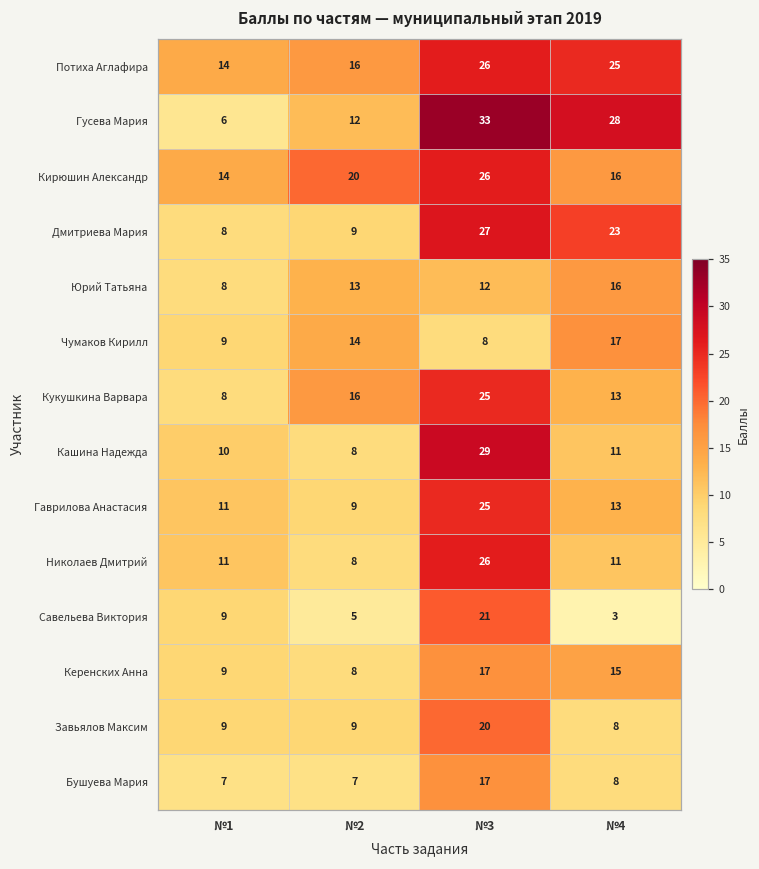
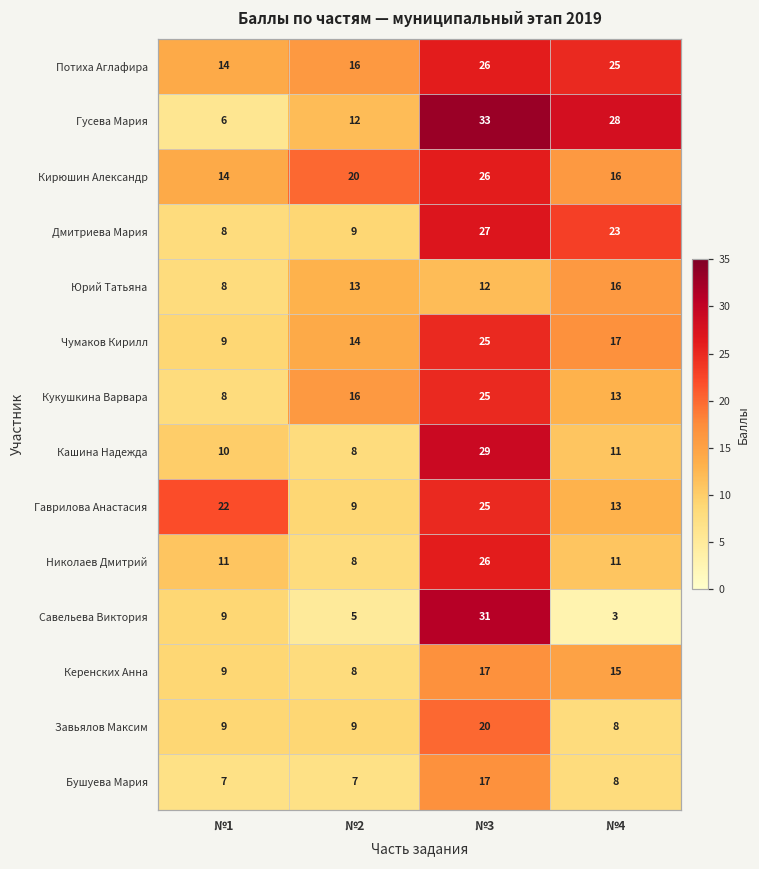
  {
    "Потиха Аглафира": {
      "№1": 14,
      "№2": 16,
      "№3": 26,
      "№4": 25
    },
    "Гусева Мария": {
      "№1": 6,
      "№2": 12,
      "№3": 33,
      "№4": 28
    },
    "Кирюшин Александр": {
      "№1": 14,
      "№2": 20,
      "№3": 26,
      "№4": 16
    },
    "Дмитриева Мария": {
      "№1": 8,
      "№2": 9,
      "№3": 27,
      "№4": 23
    },
    "Юрий Татьяна": {
      "№1": 8,
      "№2": 13,
      "№3": 12,
      "№4": 16
    },
    "Чумаков Кирилл": {
      "№1": 9,
      "№2": 14,
-     "№3": 8,
+     "№3": 25,
      "№4": 17
    },
    "Кукушкина Варвара": {
      "№1": 8,
      "№2": 16,
      "№3": 25,
      "№4": 13
    },
    "Кашина Надежда": {
      "№1": 10,
      "№2": 8,
      "№3": 29,
      "№4": 11
    },
    "Гаврилова Анастасия": {
-     "№1": 11,
+     "№1": 22,
      "№2": 9,
      "№3": 25,
      "№4": 13
    },
    "Николаев Дмитрий": {
      "№1": 11,
      "№2": 8,
      "№3": 26,
      "№4": 11
    },
    "Савельева Виктория": {
      "№1": 9,
      "№2": 5,
-     "№3": 21,
+     "№3": 31,
      "№4": 3
    },
    "Керенских Анна": {
      "№1": 9,
      "№2": 8,
      "№3": 17,
      "№4": 15
    },
    "Завьялов Максим": {
      "№1": 9,
      "№2": 9,
      "№3": 20,
      "№4": 8
    },
    "Бушуева Мария": {
      "№1": 7,
      "№2": 7,
      "№3": 17,
      "№4": 8
    }
  }
